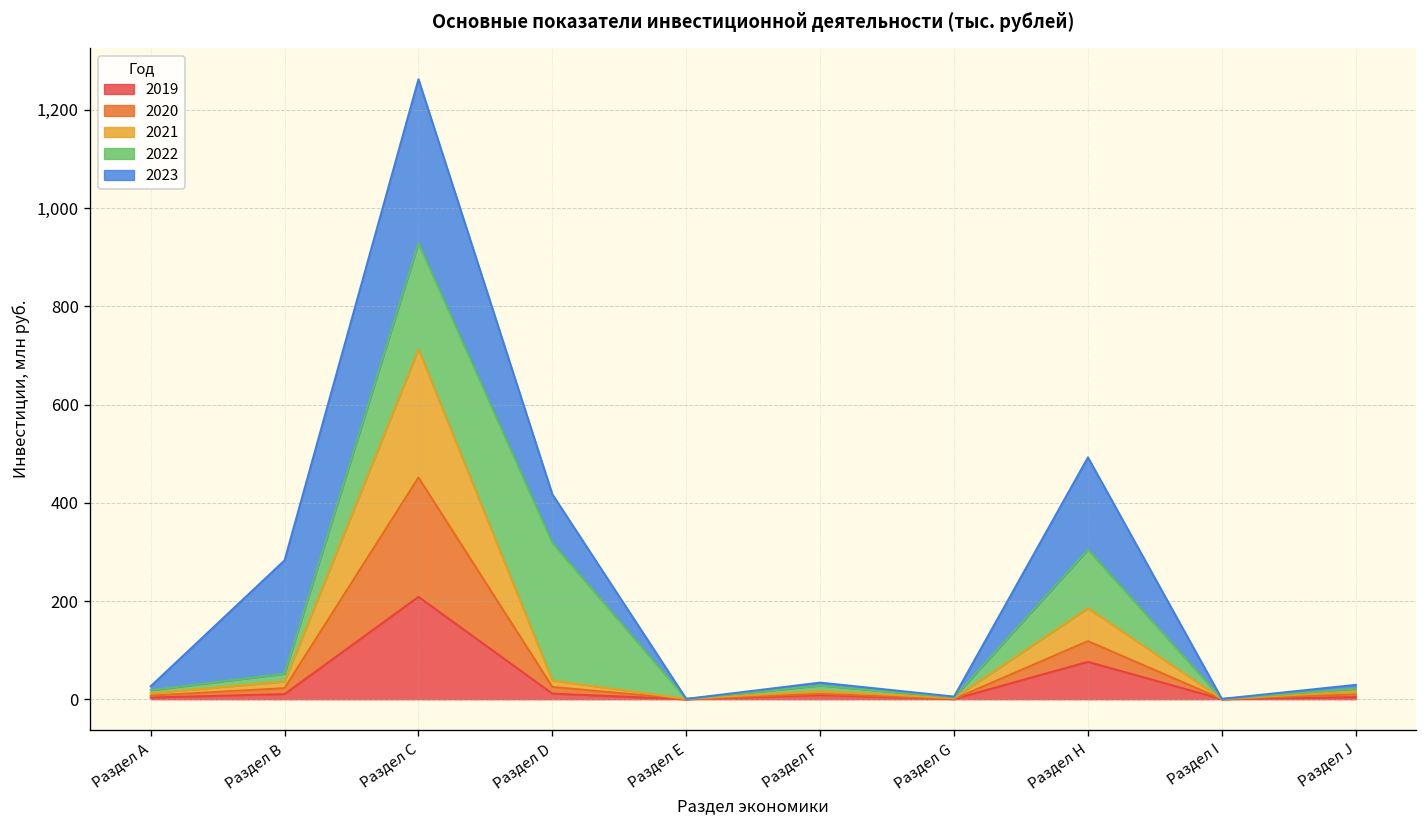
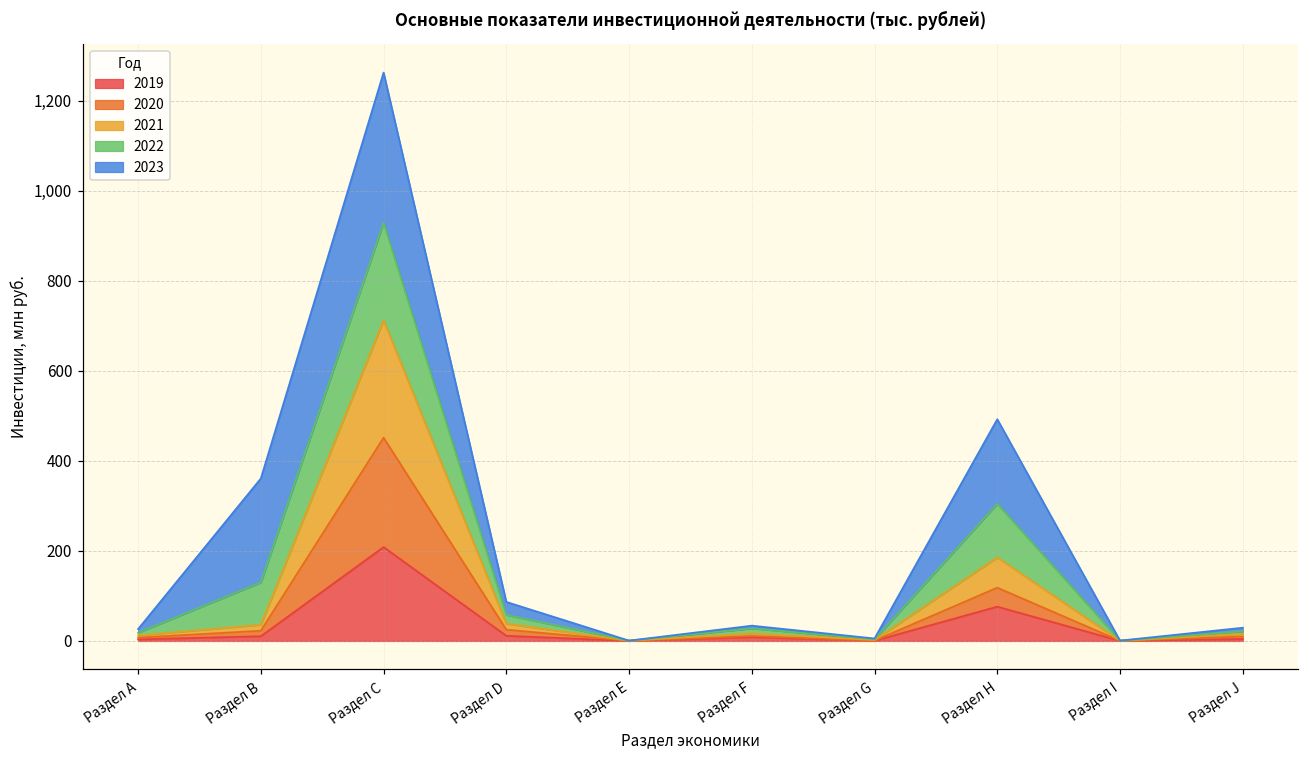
  {
    "2022": {
-     "Раздел В": 20,
+     "Раздел В": 90,
      "Раздел C": 220,
-     "Раздел D": 280,
+     "Раздел D": 20,
      "Раздел H": 120
    },
    "2023": {
      "Раздел А": 10,
      "Раздел В": 230,
      "Раздел C": 330,
-     "Раздел D": 100,
+     "Раздел D": 30,
      "Раздел H": 190,
      "Раздел J": 10
    }
  }
